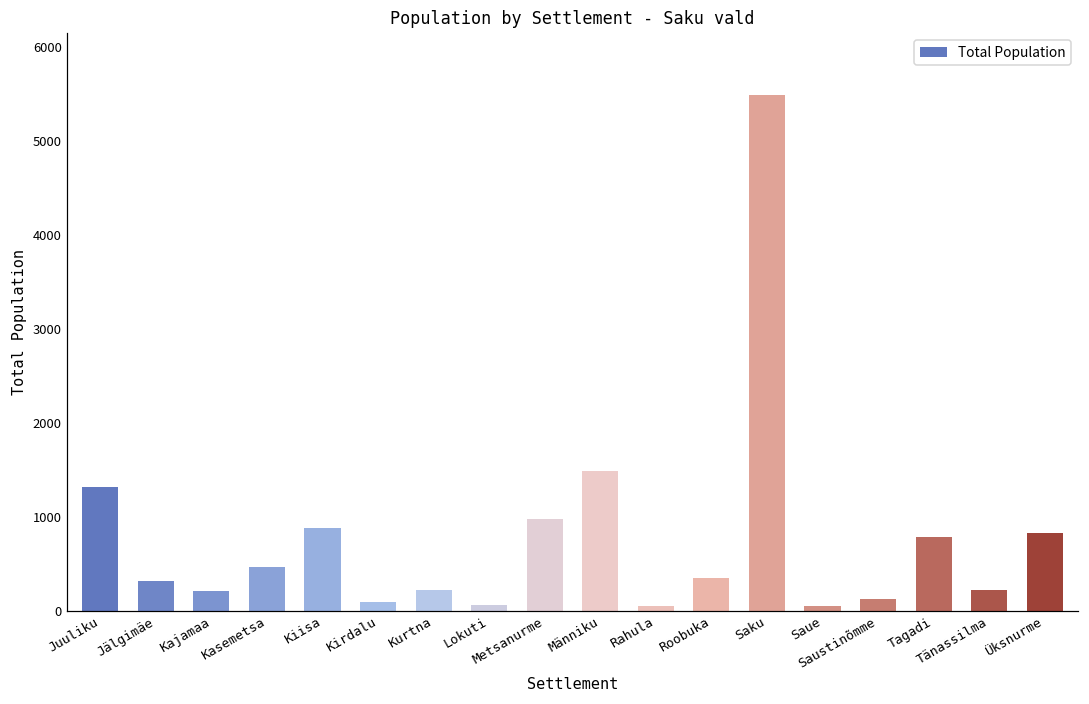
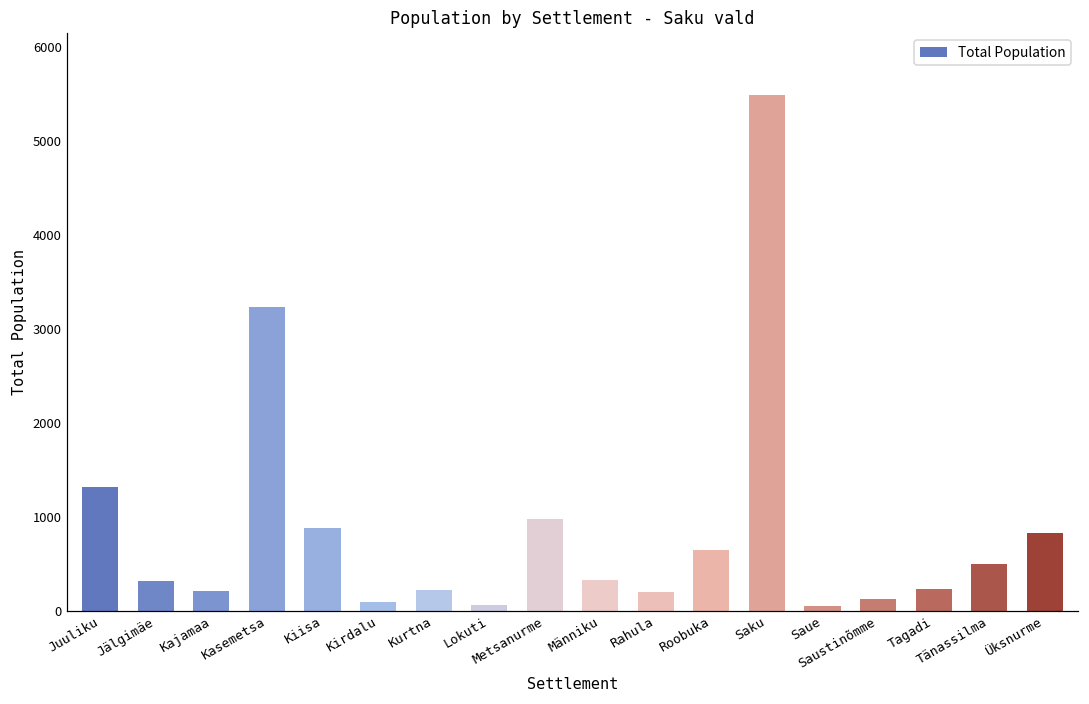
  {
    "Juuliku": 1300,
    "Jälgimäe": 300,
    "Kajamaa": 200,
-   "Kasemetsa": 500,
+   "Kasemetsa": 3200,
    "Kiisa": 900,
    "Kirdalu": 100,
    "Kurtna": 200,
    "Lokuti": 100,
    "Metsanurme": 1000,
-   "Männiku": 1500,
-   "Rahula": 100,
-   "Roobuka": 300,
+   "Männiku": 300,
+   "Rahula": 200,
+   "Roobuka": 600,
    "Saku": 5500,
    "Saue": 100,
    "Saustinõmme": 100,
-   "Tagadi": 800,
-   "Tänassilma": 200,
+   "Tagadi": 200,
+   "Tänassilma": 500,
    "Üksnurme": 800
  }
